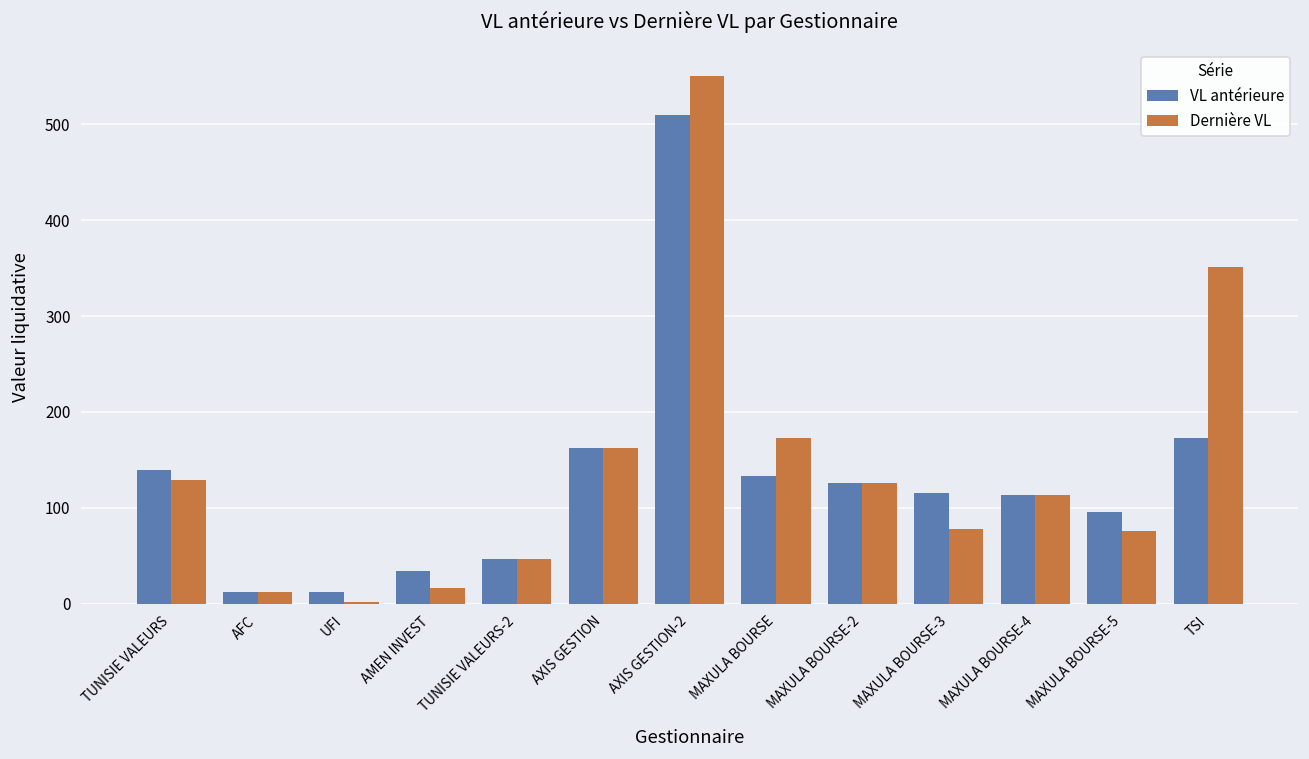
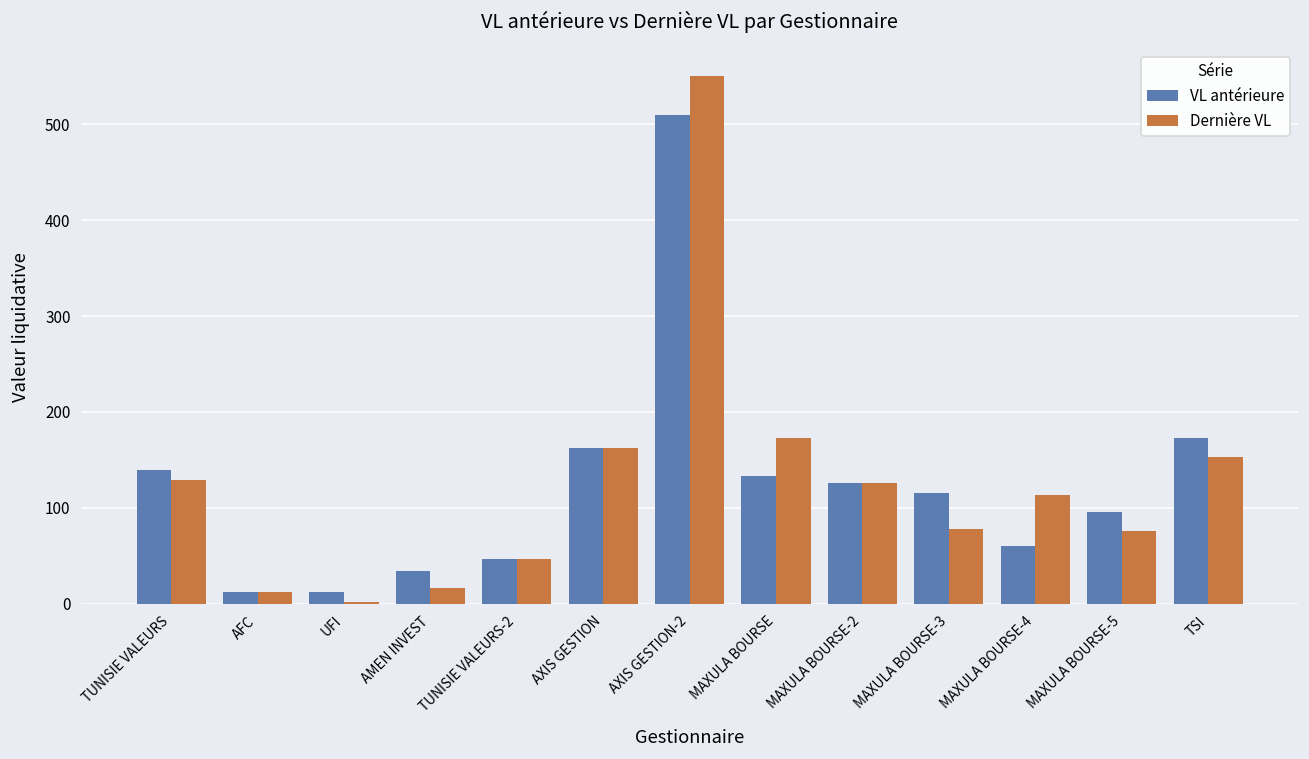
  {
    "VL antérieure": {
      "TUNISIE VALEURS": 140,
      "AFC": 10,
      "UFI": 10,
      "AMEN INVEST": 30,
      "TUNISIE VALEURS-2": 50,
      "AXIS GESTION": 160,
      "AXIS GESTION-2": 510,
      "MAXULA BOURSE": 130,
      "MAXULA BOURSE-2": 130,
      "MAXULA BOURSE-3": 120,
-     "MAXULA BOURSE-4": 110,
+     "MAXULA BOURSE-4": 60,
      "MAXULA BOURSE-5": 100,
      "TSI": 170
    },
    "Dernière VL": {
      "TUNISIE VALEURS": 130,
      "AFC": 10,
      "AMEN INVEST": 20,
      "TUNISIE VALEURS-2": 50,
      "AXIS GESTION": 160,
      "AXIS GESTION-2": 550,
      "MAXULA BOURSE": 170,
      "MAXULA BOURSE-2": 130,
      "MAXULA BOURSE-3": 80,
      "MAXULA BOURSE-4": 110,
      "MAXULA BOURSE-5": 80,
-     "TSI": 350
+     "TSI": 150
    }
  }
